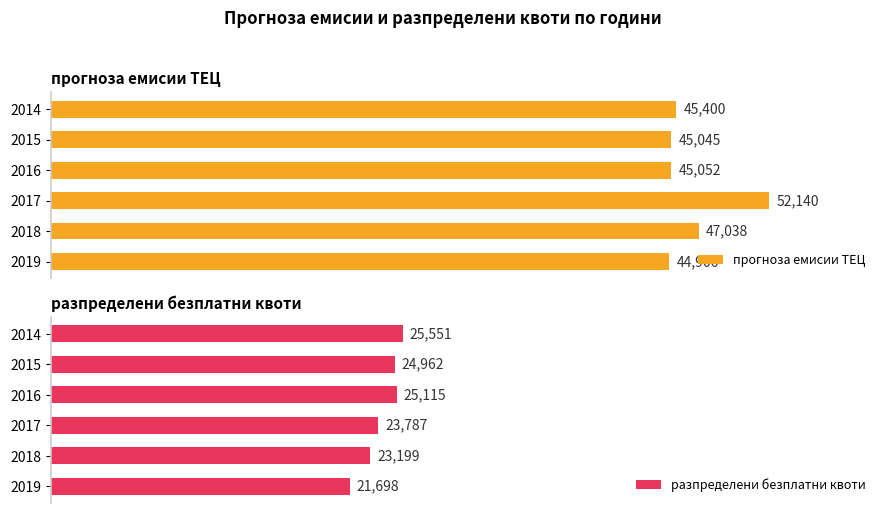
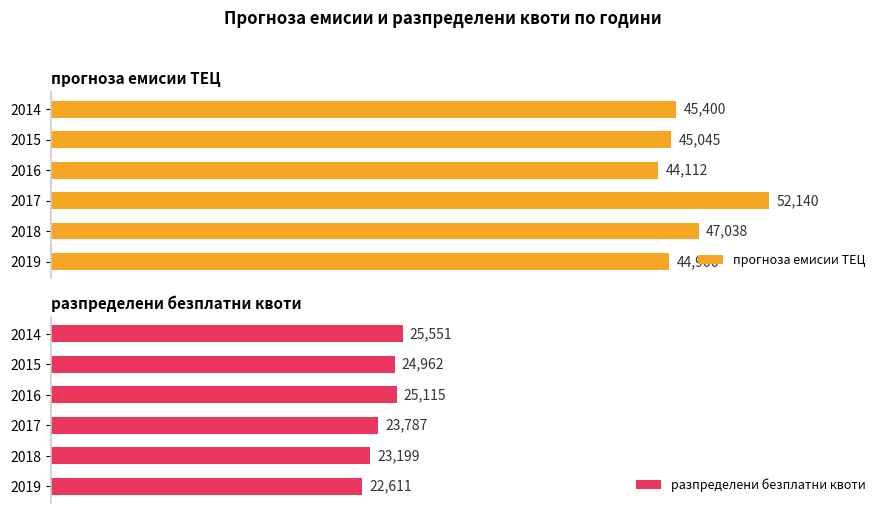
  {
    "прогноза емисии ТЕЦ": {
      "2014": "45,400",
      "2015": "45,045",
-     "2016": "45,052",
+     "2016": "44,112",
      "2017": "52,140",
      "2018": "47,038"
    },
    "разпределени безплатни квоти": {
      "2014": "25,551",
      "2015": "24,962",
      "2016": "25,115",
      "2017": "23,787",
      "2018": "23,199",
-     "2019": "21,698"
+     "2019": "22,611"
    }
  }
